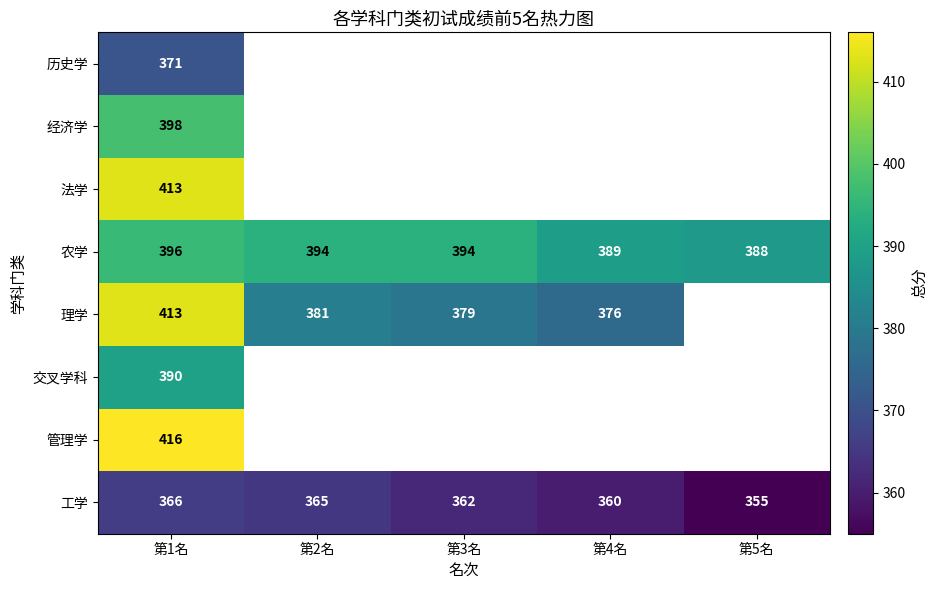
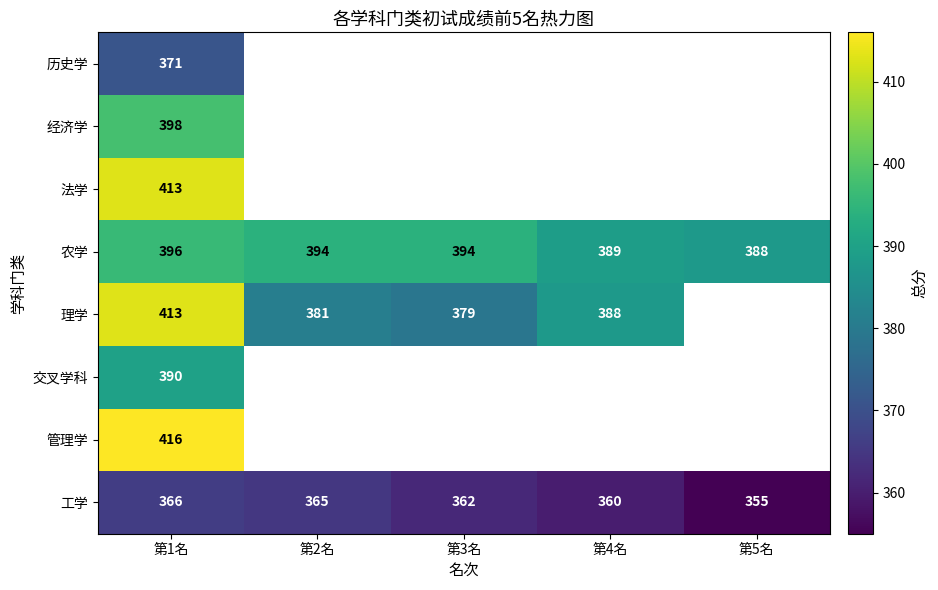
  {
    "历史学": {
      "第1名": 371
    },
    "经济学": {
      "第1名": 398
    },
    "法学": {
      "第1名": 413
    },
    "农学": {
      "第1名": 396,
      "第2名": 394,
      "第3名": 394,
      "第4名": 389,
      "第5名": 388
    },
    "理学": {
      "第1名": 413,
      "第2名": 381,
      "第3名": 379,
-     "第4名": 376
+     "第4名": 388
    },
    "交叉学科": {
      "第1名": 390
    },
    "管理学": {
      "第1名": 416
    },
    "工学": {
      "第1名": 366,
      "第2名": 365,
      "第3名": 362,
      "第4名": 360,
      "第5名": 355
    }
  }
